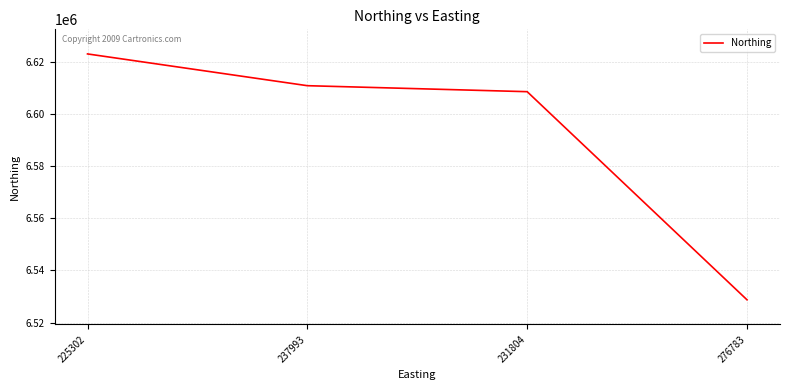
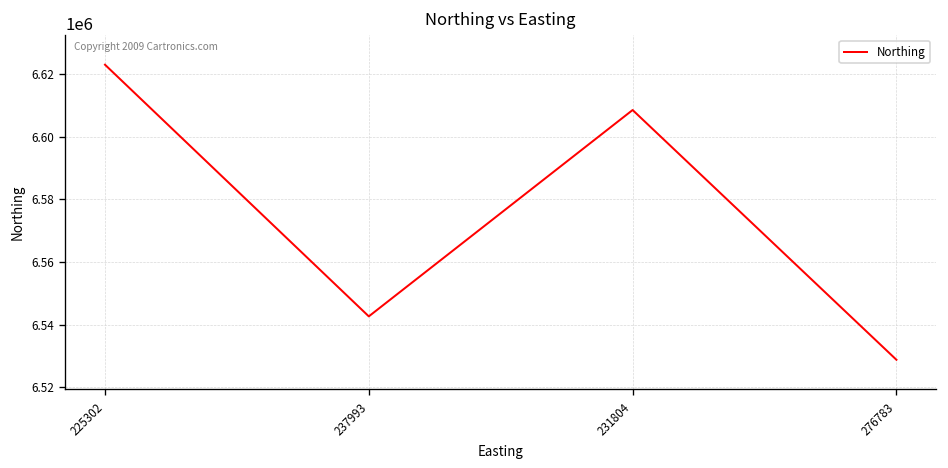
  {
-   "237993": 6611000,
+   "237993": 6543000,
    "231804": 6609000,
    "276783": 6529000
  }
